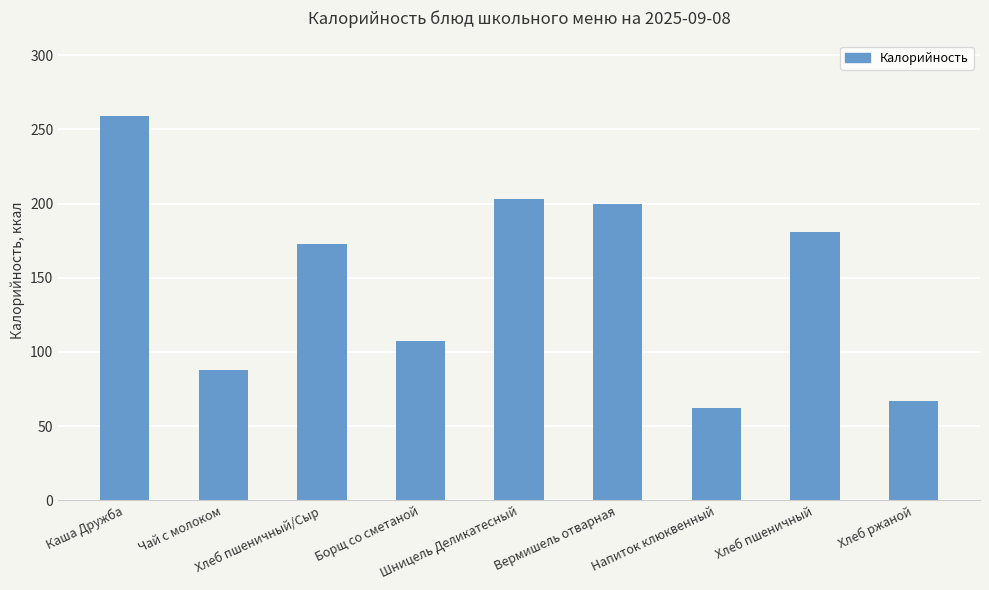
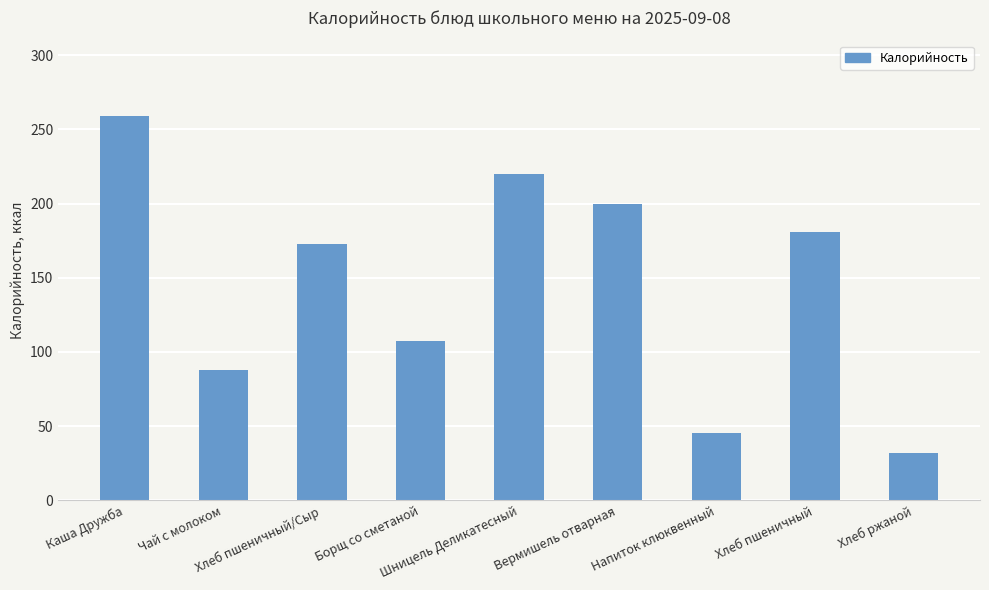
  {
    "Каша Дружба": 259,
    "Чай с молоком": 88,
    "Хлеб пшеничный/Сыр": 173,
    "Борщ со сметаной": 107,
-   "Шницель Деликатесный": 203,
+   "Шницель Деликатесный": 220,
    "Вермишель отварная": 200,
-   "Напиток клюквенный": 62,
+   "Напиток клюквенный": 45,
    "Хлеб пшеничный": 181,
-   "Хлеб ржаной": 67
+   "Хлеб ржаной": 32
  }
